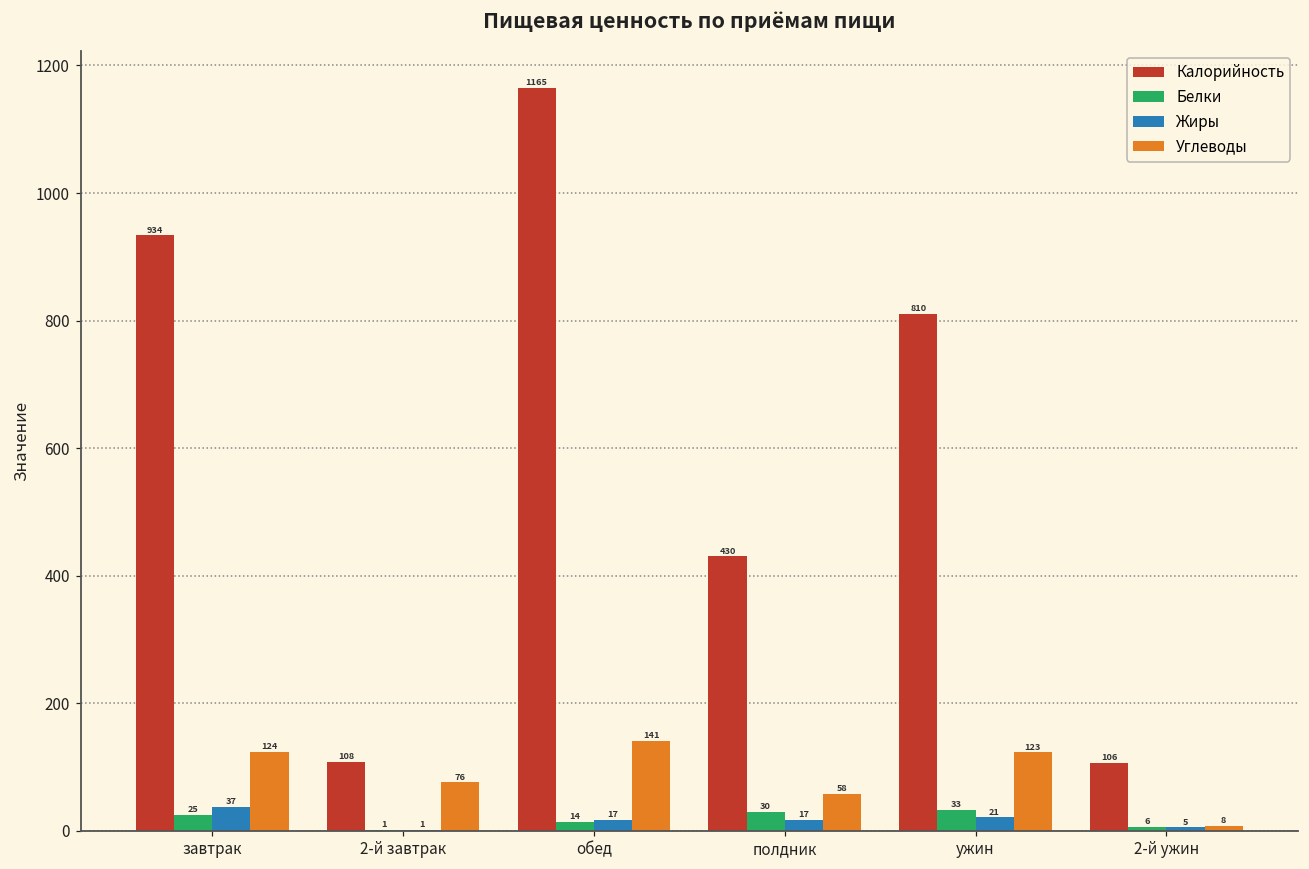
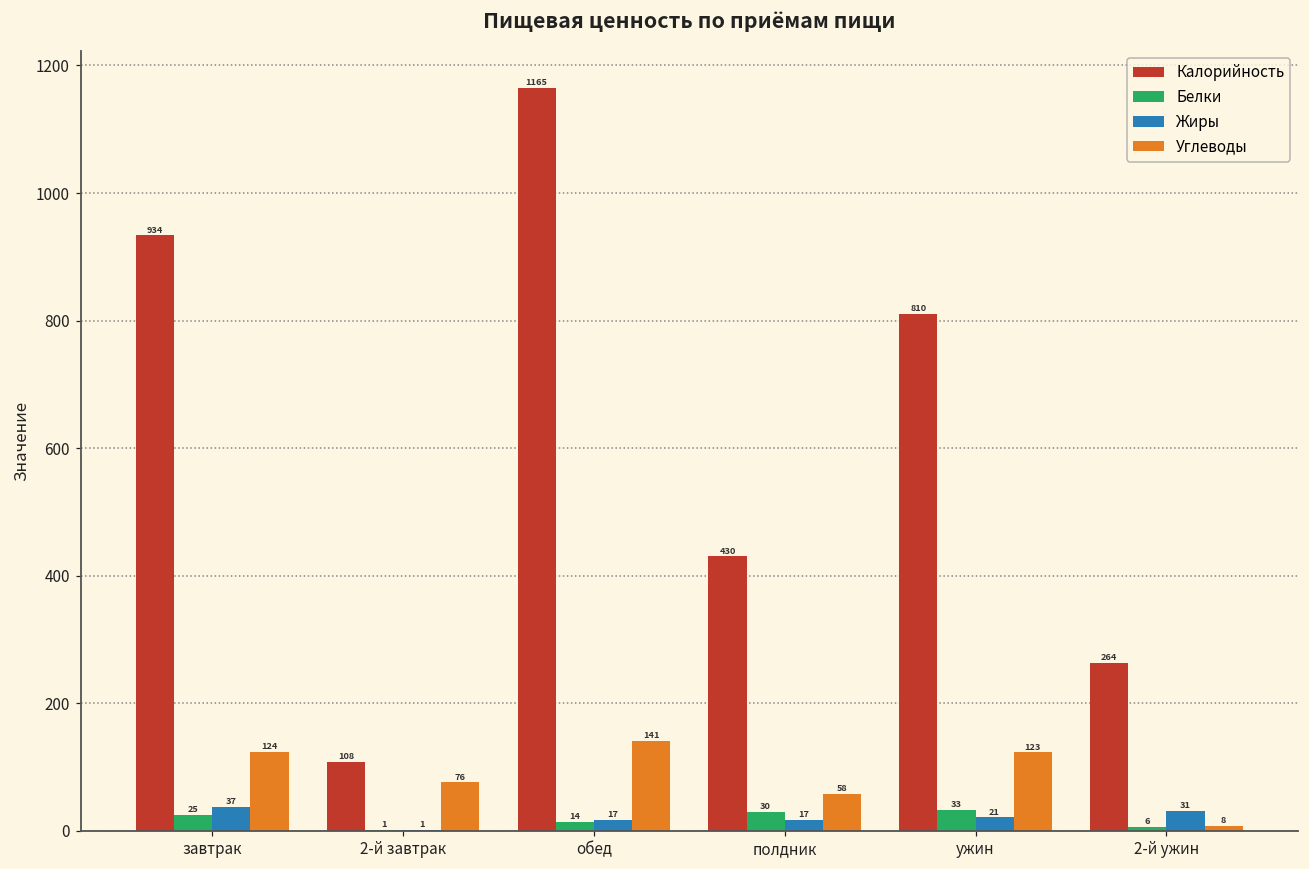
  {
    "Калорийность": {
      "завтрак": 934,
      "2-й завтрак": 108,
      "обед": 1165,
      "полдник": 430,
      "ужин": 810,
-     "2-й ужин": 106
+     "2-й ужин": 264
    },
    "Белки": {
      "завтрак": 25,
      "2-й завтрак": 1,
      "обед": 14,
      "полдник": 30,
      "ужин": 33,
      "2-й ужин": 6
    },
    "Жиры": {
      "завтрак": 37,
      "2-й завтрак": 1,
      "обед": 17,
      "полдник": 17,
      "ужин": 21,
-     "2-й ужин": 5
+     "2-й ужин": 31
    },
    "Углеводы": {
      "завтрак": 124,
      "2-й завтрак": 76,
      "обед": 141,
      "полдник": 58,
      "ужин": 123,
      "2-й ужин": 8
    }
  }
